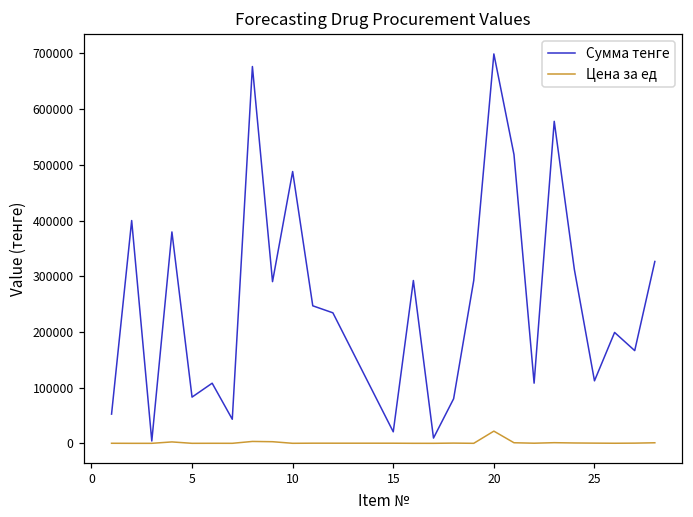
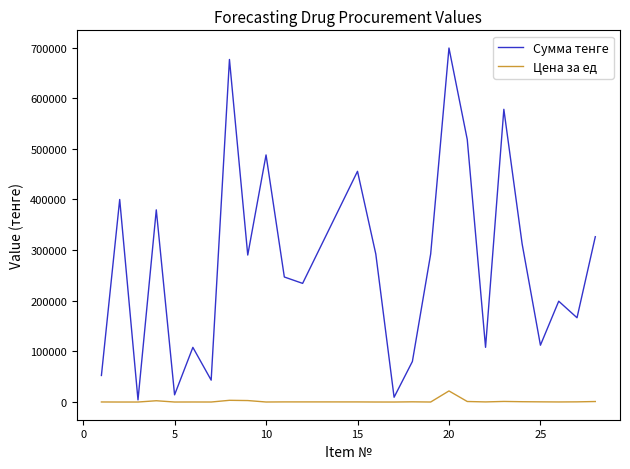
  {
    "Сумма тенге": {
-     "5": 80000,
+     "5": 10000,
      "10": 490000,
-     "15": 20000,
+     "15": 460000,
      "20": 700000,
      "25": 110000
    },
    "Цена за ед": {
      "5": 0,
      "10": 0,
      "15": 0,
      "20": 20000,
      "25": 0
    }
  }
